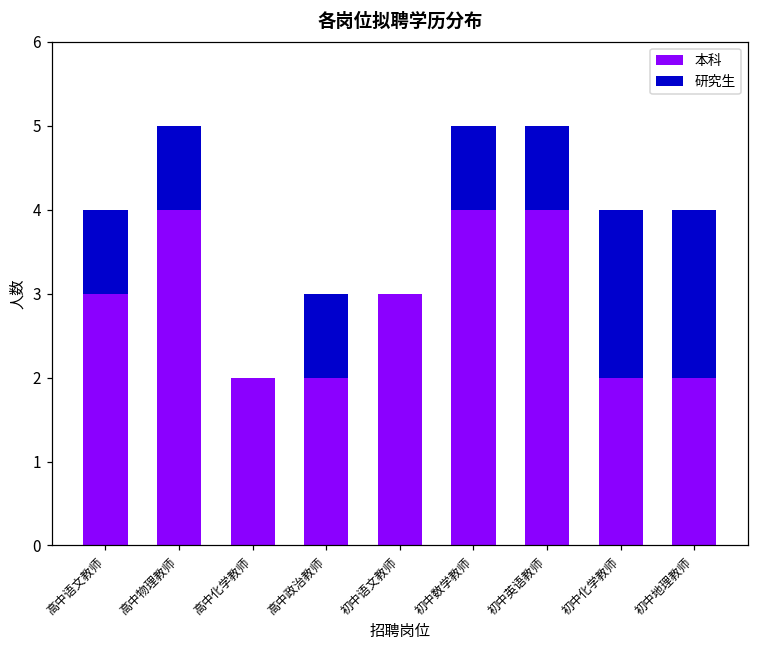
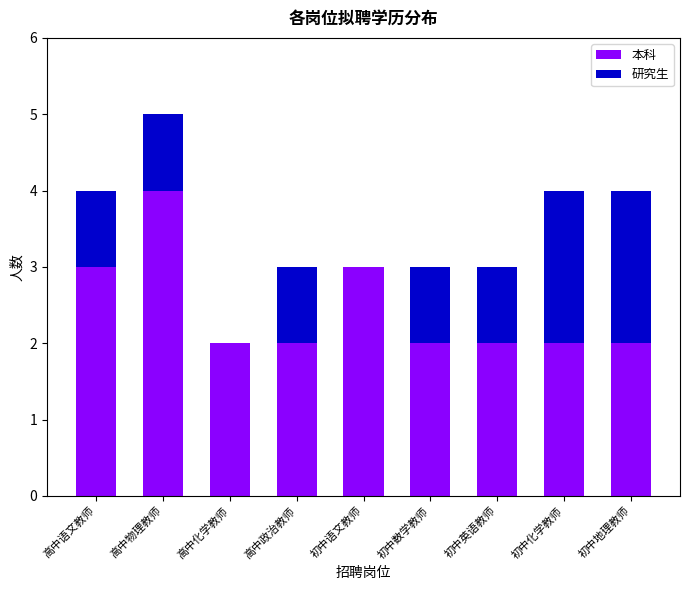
  {
    "本科": {
      "高中语文教师": 3,
      "高中物理教师": 4,
      "高中化学教师": 2,
      "高中政治教师": 2,
      "初中语文教师": 3,
-     "初中数学教师": 4,
-     "初中英语教师": 4,
+     "初中数学教师": 2,
+     "初中英语教师": 2,
      "初中化学教师": 2,
      "初中地理教师": 2
    },
    "研究生": {
      "高中语文教师": 1,
      "高中物理教师": 1,
      "高中化学教师": 0,
      "高中政治教师": 1,
      "初中语文教师": 0,
      "初中数学教师": 1,
      "初中英语教师": 1,
      "初中化学教师": 2,
      "初中地理教师": 2
    }
  }
